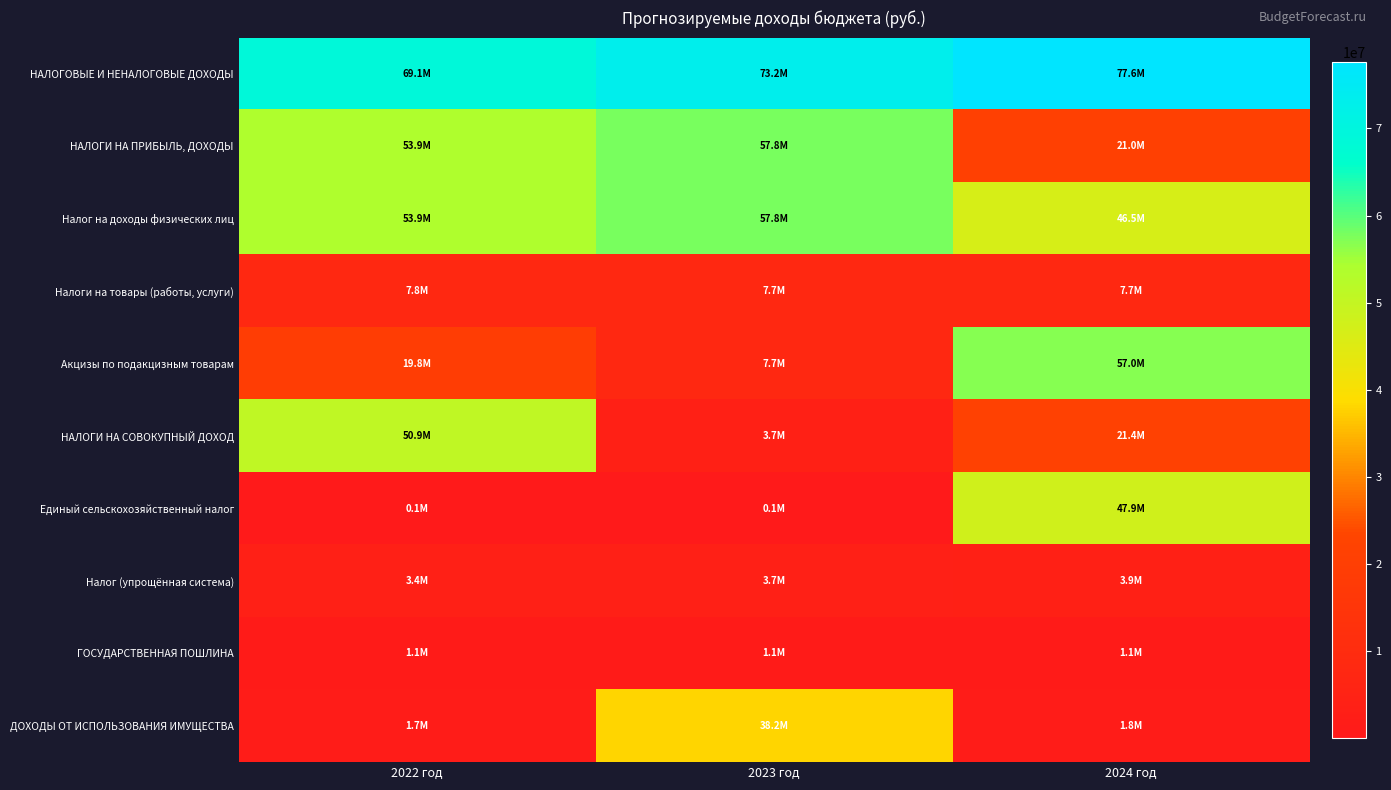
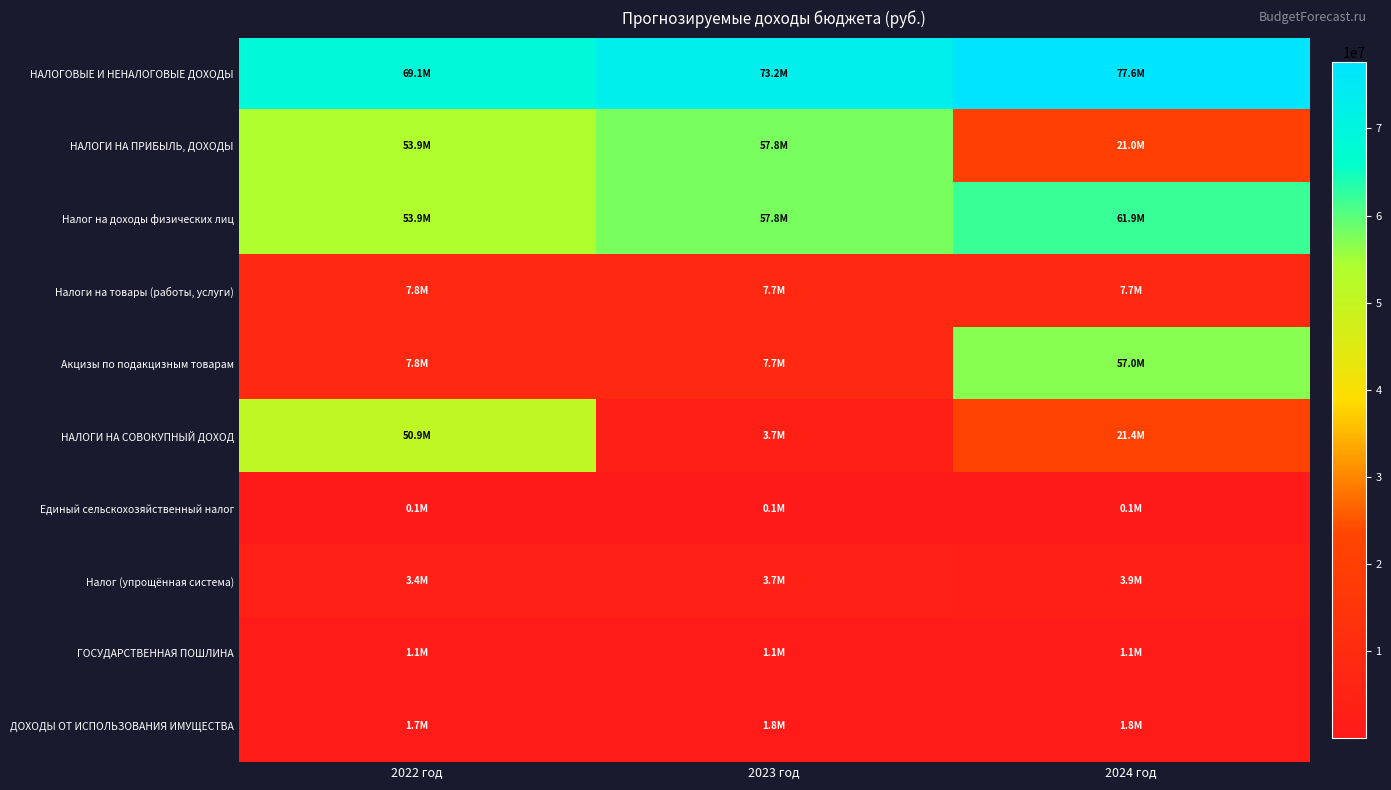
  {
    "НАЛОГОВЫЕ И НЕНАЛОГОВЫЕ ДОХОДЫ": {
      "2022 год": "69.1M",
      "2023 год": "73.2M",
      "2024 год": "77.6M"
    },
    "НАЛОГИ НА ПРИБЫЛЬ, ДОХОДЫ": {
      "2022 год": "53.9M",
      "2023 год": "57.8M",
      "2024 год": "21.0M"
    },
    "Налог на доходы физических лиц": {
      "2022 год": "53.9M",
      "2023 год": "57.8M",
-     "2024 год": "46.5M"
+     "2024 год": "61.9M"
    },
    "Налоги на товары (работы, услуги)": {
      "2022 год": "7.8M",
      "2023 год": "7.7M",
      "2024 год": "7.7M"
    },
    "Акцизы по подакцизным товарам": {
-     "2022 год": "19.8M",
+     "2022 год": "7.8M",
      "2023 год": "7.7M",
      "2024 год": "57.0M"
    },
    "НАЛОГИ НА СОВОКУПНЫЙ ДОХОД": {
      "2022 год": "50.9M",
      "2023 год": "3.7M",
      "2024 год": "21.4M"
    },
    "Единый сельскохозяйственный налог": {
      "2022 год": "0.1M",
      "2023 год": "0.1M",
-     "2024 год": "47.9M"
+     "2024 год": "0.1M"
    },
    "Налог (упрощённая система)": {
      "2022 год": "3.4M",
      "2023 год": "3.7M",
      "2024 год": "3.9M"
    },
    "ГОСУДАРСТВЕННАЯ ПОШЛИНА": {
      "2022 год": "1.1M",
      "2023 год": "1.1M",
      "2024 год": "1.1M"
    },
    "ДОХОДЫ ОТ ИСПОЛЬЗОВАНИЯ ИМУЩЕСТВА": {
      "2022 год": "1.7M",
-     "2023 год": "38.2M",
+     "2023 год": "1.8M",
      "2024 год": "1.8M"
    }
  }
